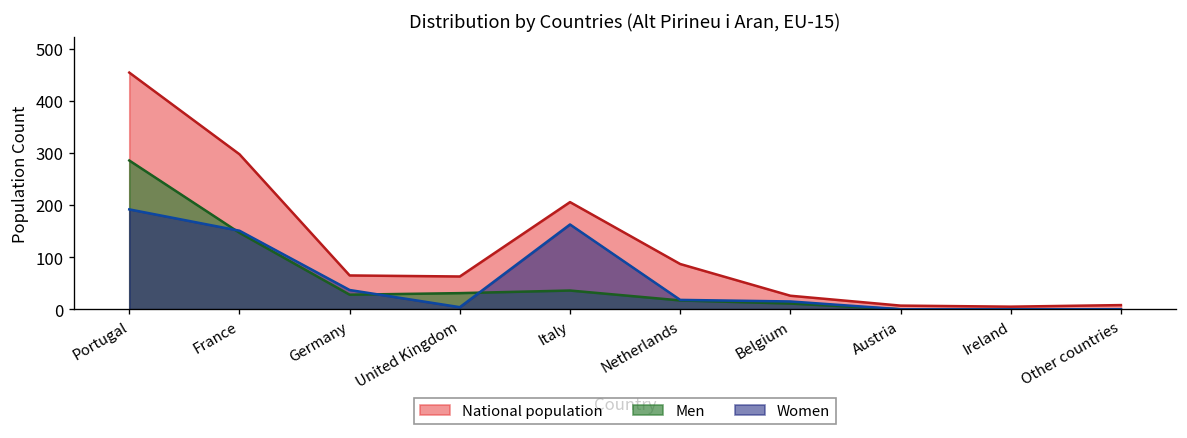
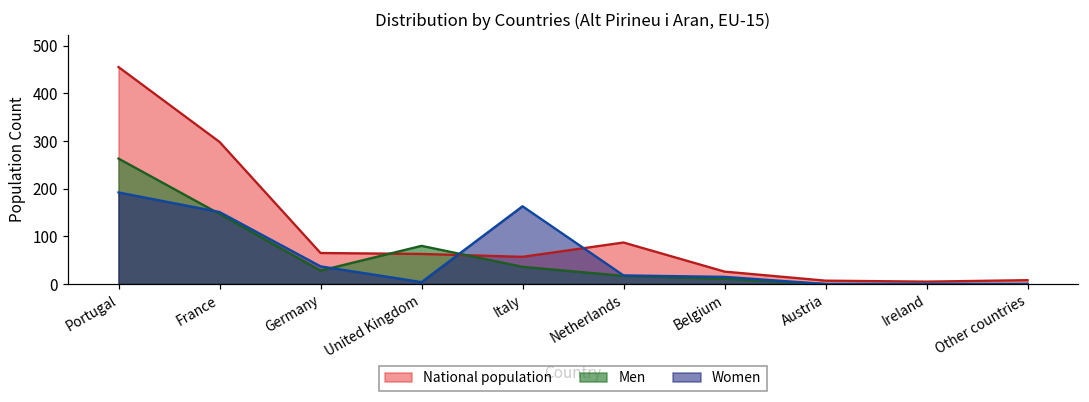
  {
    "National population": {
      "Portugal": 460,
      "France": 300,
      "Germany": 70,
      "United Kingdom": 60,
-     "Italy": 210,
+     "Italy": 60,
      "Netherlands": 90,
      "Belgium": 30,
      "Austria": 10,
      "Other countries": 10
    },
    "Men": {
-     "Portugal": 290,
+     "Portugal": 260,
      "Germany": 30,
-     "United Kingdom": 30,
+     "United Kingdom": 80,
      "Italy": 40
    },
    "Women": {
      "Portugal": 190,
      "Germany": 40,
      "United Kingdom": 0,
      "Italy": 160
    }
  }
